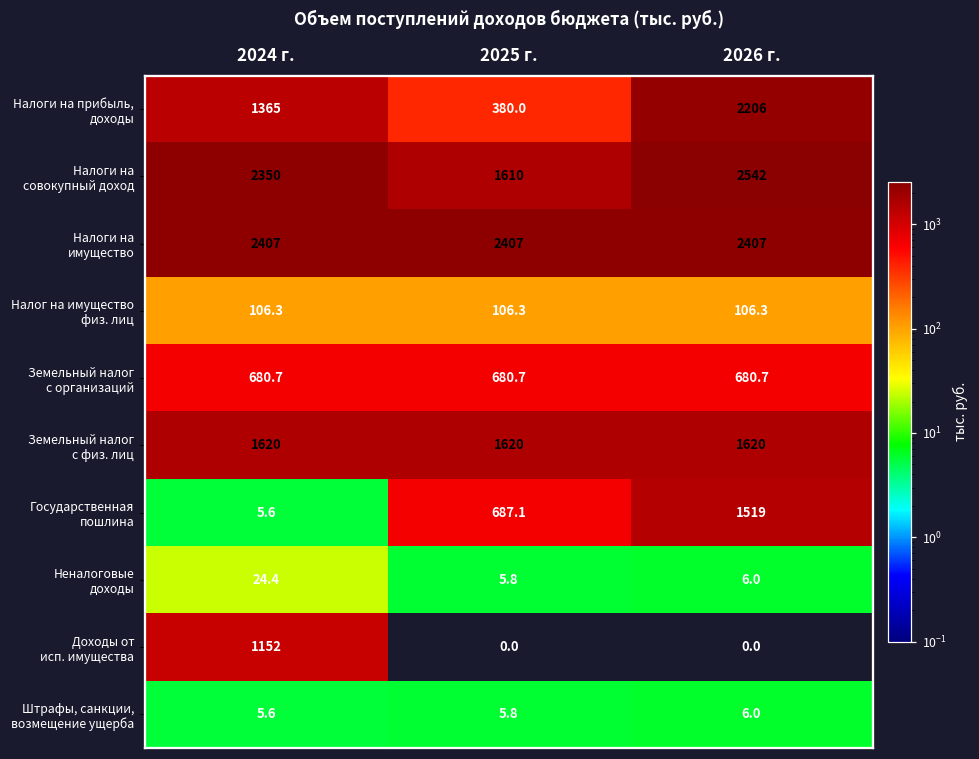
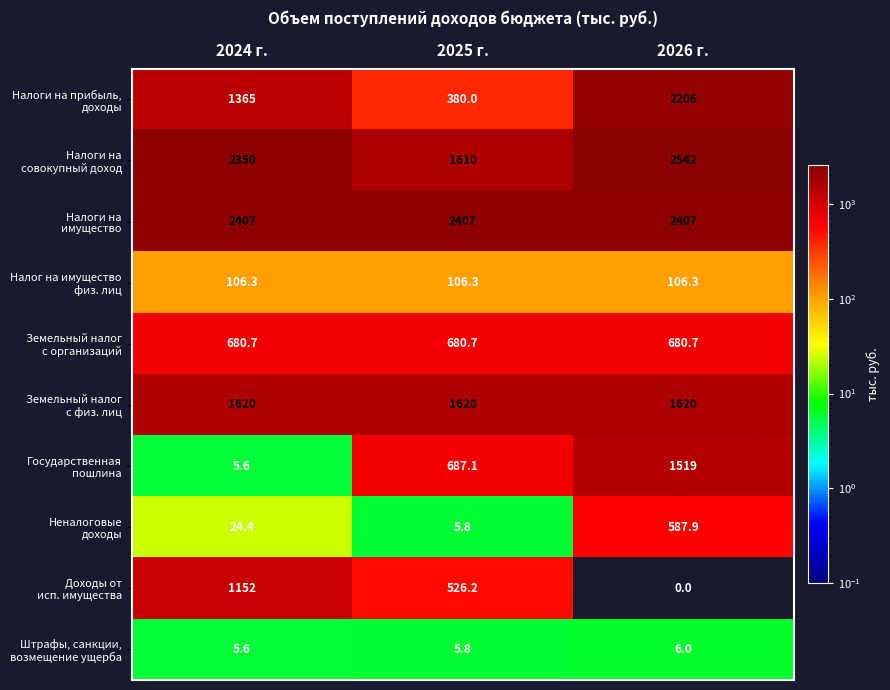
  {
    "Налоги на прибыль, доходы": {
      "2024 г.": 1365,
      "2025 г.": 380.0,
      "2026 г.": 2206
    },
    "Налоги на совокупный доход": {
      "2024 г.": 2350,
      "2025 г.": 1610,
      "2026 г.": 2542
    },
    "Налоги на имущество": {
      "2024 г.": 2407,
      "2025 г.": 2407,
      "2026 г.": 2407
    },
    "Налог на имущество физ. лиц": {
      "2024 г.": 106.3,
      "2025 г.": 106.3,
      "2026 г.": 106.3
    },
    "Земельный налог с организаций": {
      "2024 г.": 680.7,
      "2025 г.": 680.7,
      "2026 г.": 680.7
    },
    "Земельный налог с физ. лиц": {
      "2024 г.": 1620,
      "2025 г.": 1620,
      "2026 г.": 1620
    },
    "Государственная пошлина": {
      "2024 г.": 5.6,
      "2025 г.": 687.1,
      "2026 г.": 1519
    },
    "Неналоговые доходы": {
      "2024 г.": 24.4,
      "2025 г.": 5.8,
-     "2026 г.": 6.0
+     "2026 г.": 587.9
    },
    "Доходы от исп. имущества": {
      "2024 г.": 1152,
-     "2025 г.": 0.0,
+     "2025 г.": 526.2,
      "2026 г.": 0.0
    },
    "Штрафы, санкции, возмещение ущерба": {
      "2024 г.": 5.6,
      "2025 г.": 5.8,
      "2026 г.": 6.0
    }
  }
